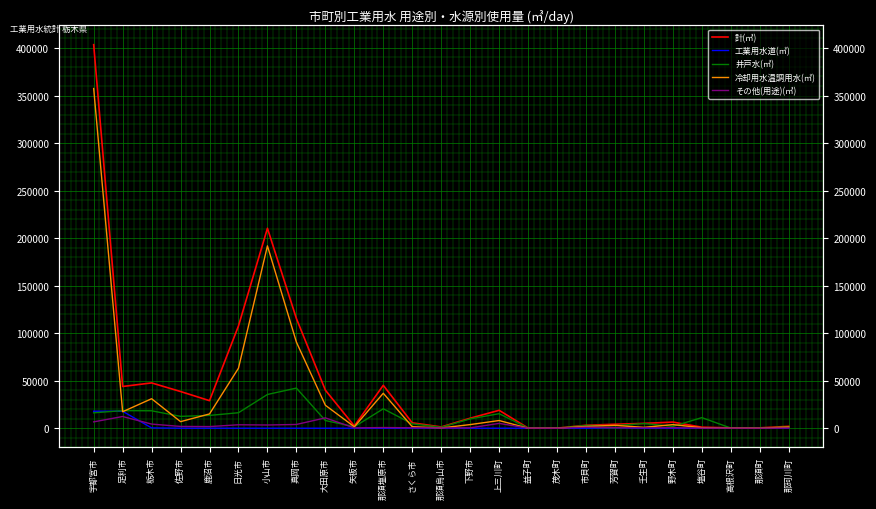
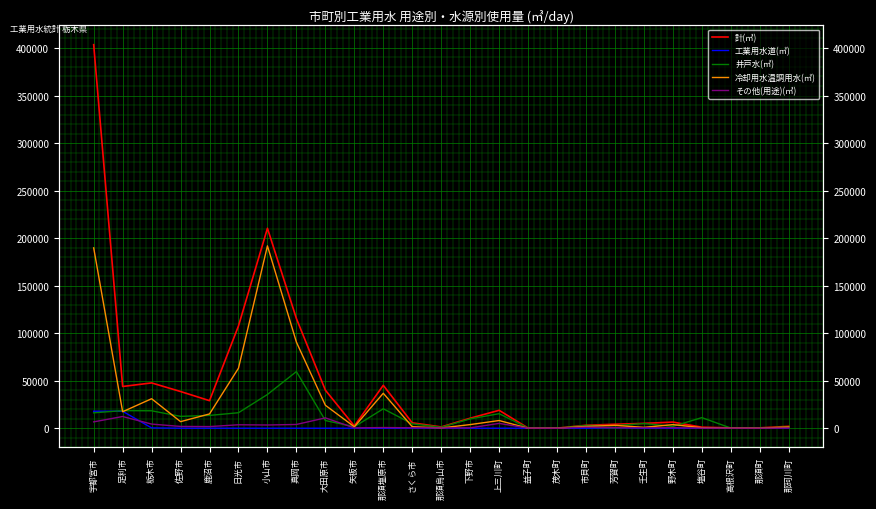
  {
    "計(㎥)": {
      "宇都宮市": 400000,
      "足利市": 40000,
      "栃木市": 50000,
      "佐野市": 40000,
      "鹿沼市": 30000,
      "日光市": 110000,
      "小山市": 210000,
      "真岡市": 120000,
      "大田原市": 40000,
      "那須塩原市": 50000,
      "上三川町": 20000
    },
    "工業用水道(㎥)": {
      "栃木市": 0,
      "日光市": 0,
      "小山市": 0,
      "真岡市": 0,
      "大田原市": 0,
      "上三川町": 0
    },
    "井戸水(㎥)": {
      "栃木市": 20000,
      "佐野市": 10000,
      "日光市": 20000,
      "小山市": 40000,
-     "真岡市": 40000,
+     "真岡市": 60000,
      "大田原市": 10000,
      "那須塩原市": 20000,
      "上三川町": 20000,
      "塩谷町": 10000
    },
    "冷却用水温調用水(㎥)": {
-     "宇都宮市": 360000,
+     "宇都宮市": 190000,
      "栃木市": 30000,
      "佐野市": 10000,
      "日光市": 60000,
      "小山市": 190000,
      "真岡市": 90000,
      "大田原市": 20000,
      "那須塩原市": 40000,
      "下野市": 0,
      "上三川町": 10000
    },
    "その他(用途)(㎥)": {
      "宇都宮市": 10000,
      "足利市": 10000,
      "栃木市": 0,
      "日光市": 0,
      "小山市": 0,
      "真岡市": 0,
      "大田原市": 10000,
      "上三川町": 10000
    }
  }
